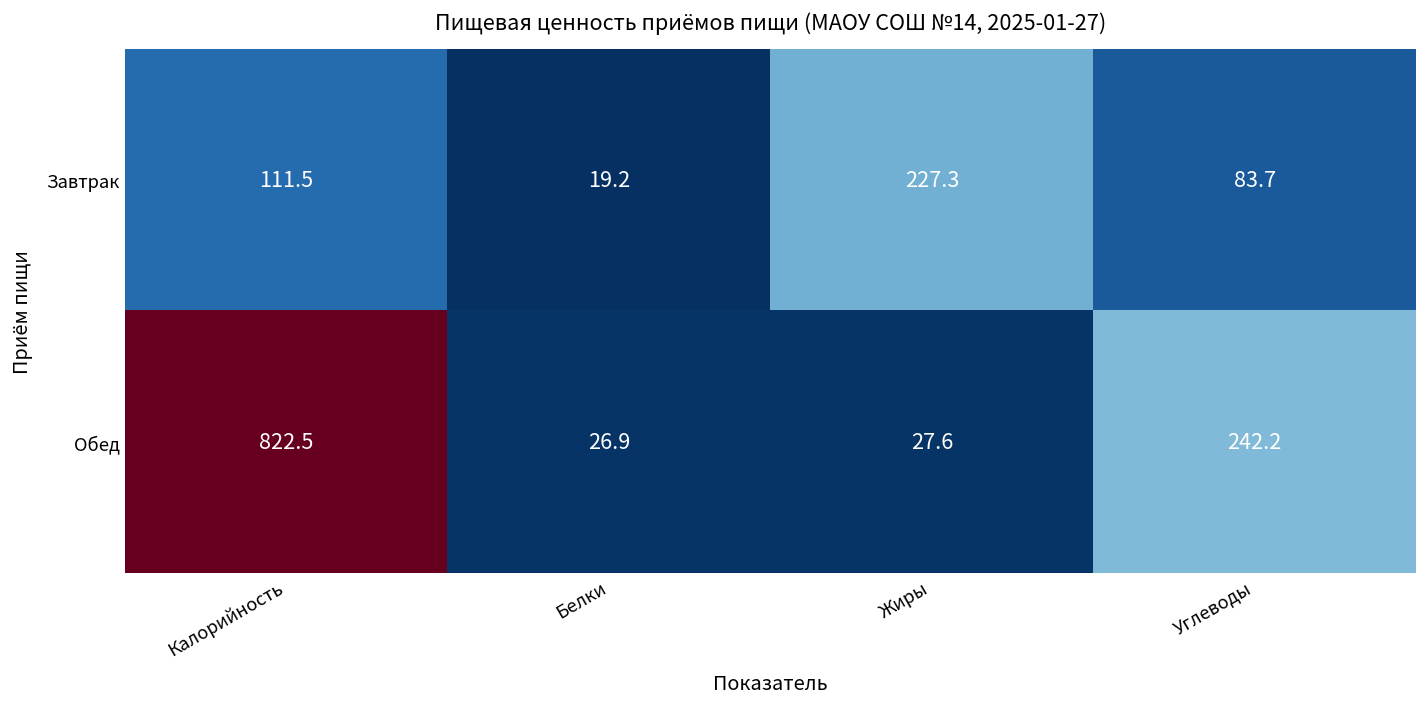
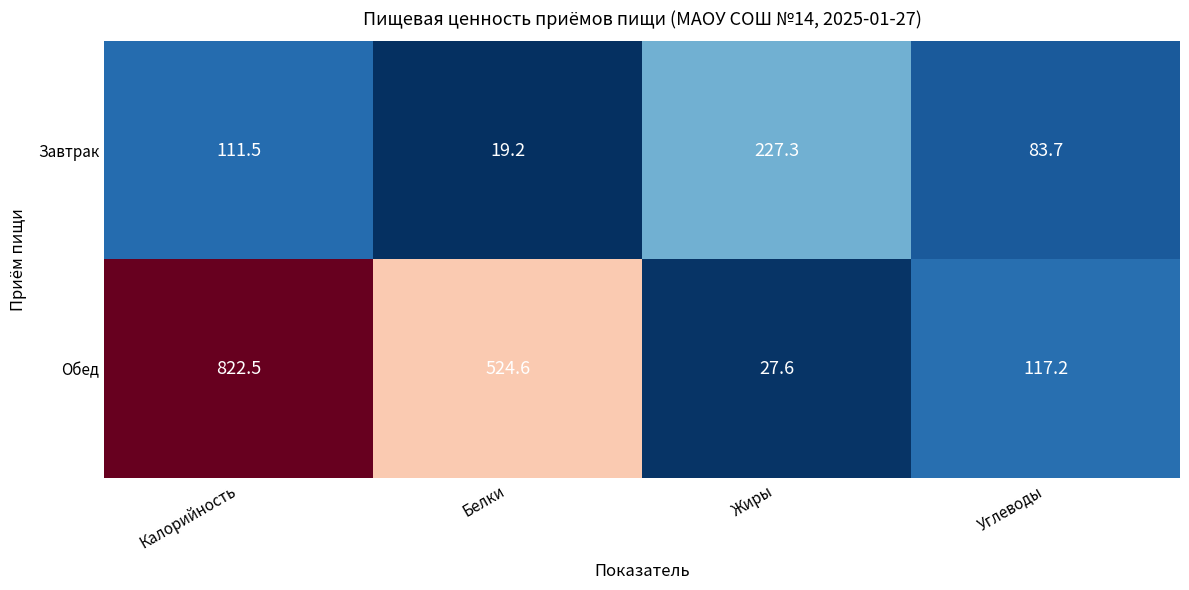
  {
    "Завтрак": {
      "Калорийность": 111.5,
      "Белки": 19.2,
      "Жиры": 227.3,
      "Углеводы": 83.7
    },
    "Обед": {
      "Калорийность": 822.5,
-     "Белки": 26.9,
+     "Белки": 524.6,
      "Жиры": 27.6,
-     "Углеводы": 242.2
+     "Углеводы": 117.2
    }
  }
